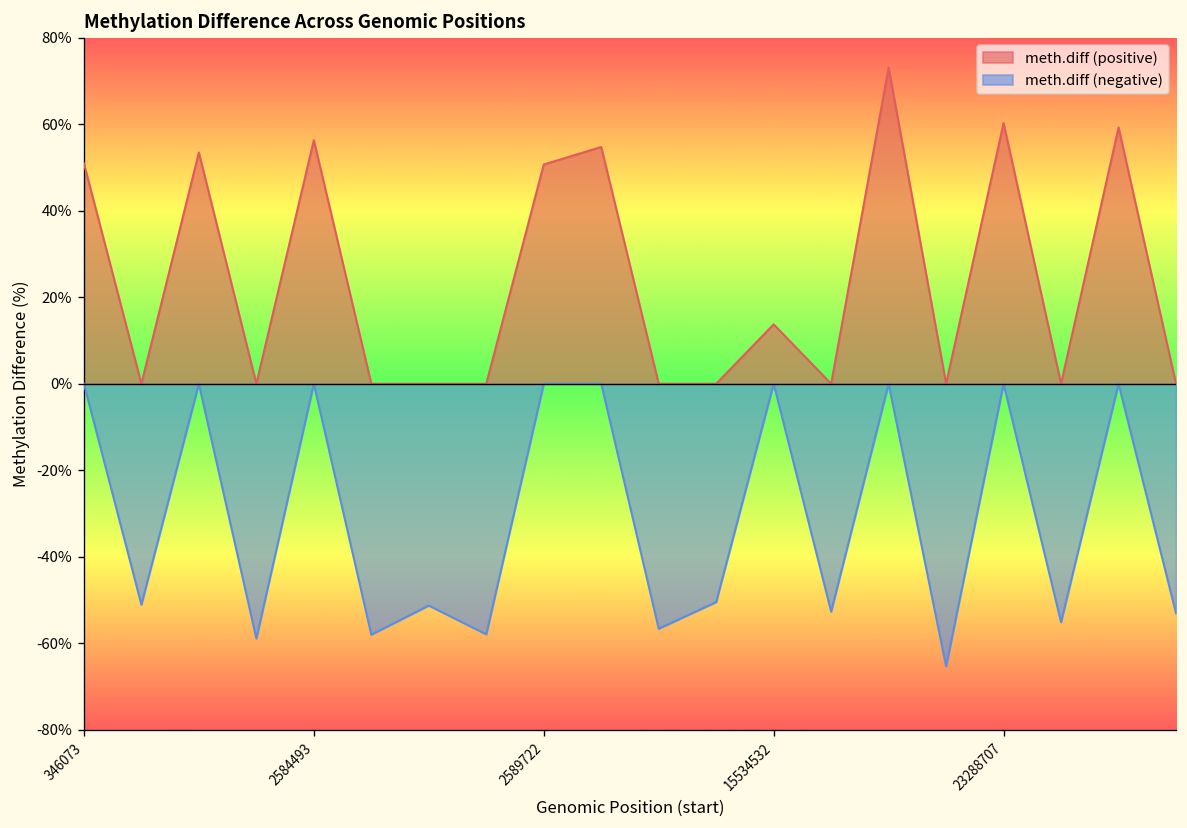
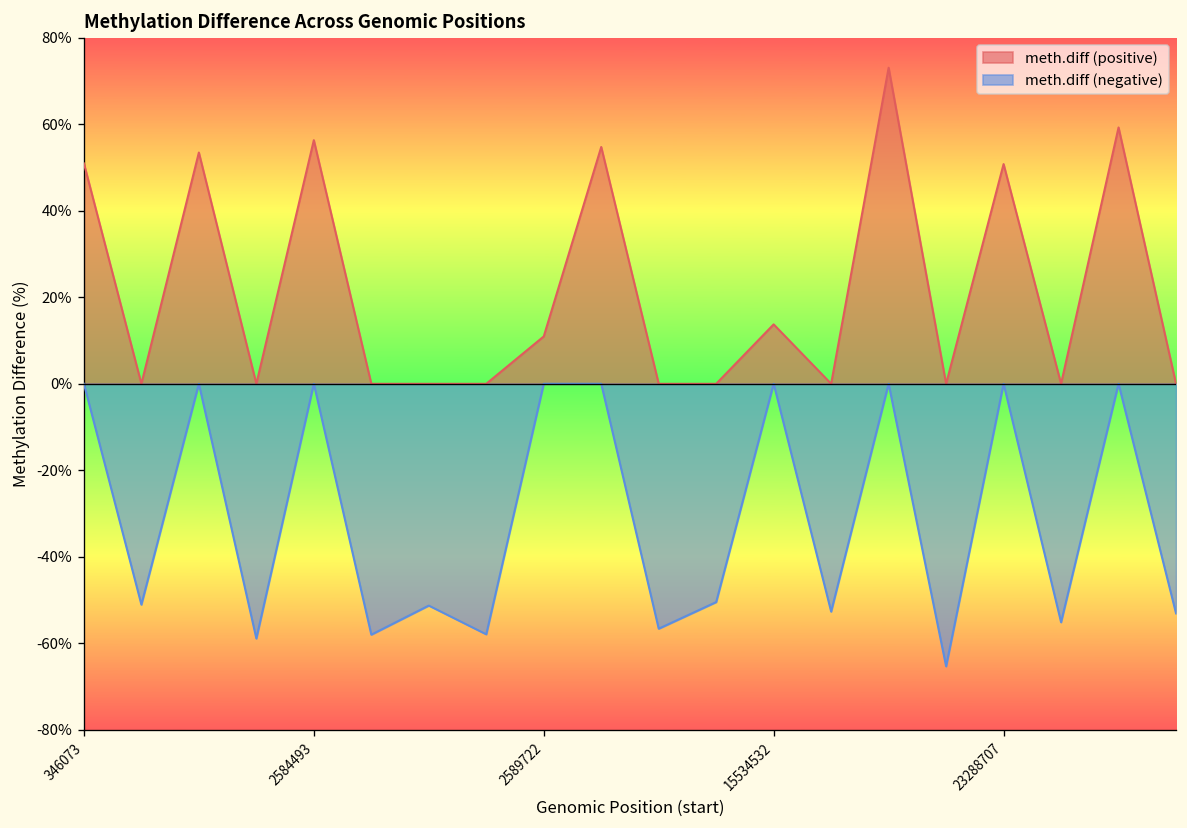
  {
    "meth.diff (positive)": {
      "346073": "51%",
      "2584493": "56%",
-     "2589722": "51%",
+     "2589722": "11%",
      "15534532": "14%",
-     "23288707": "60%"
+     "23288707": "51%"
    }
  }
